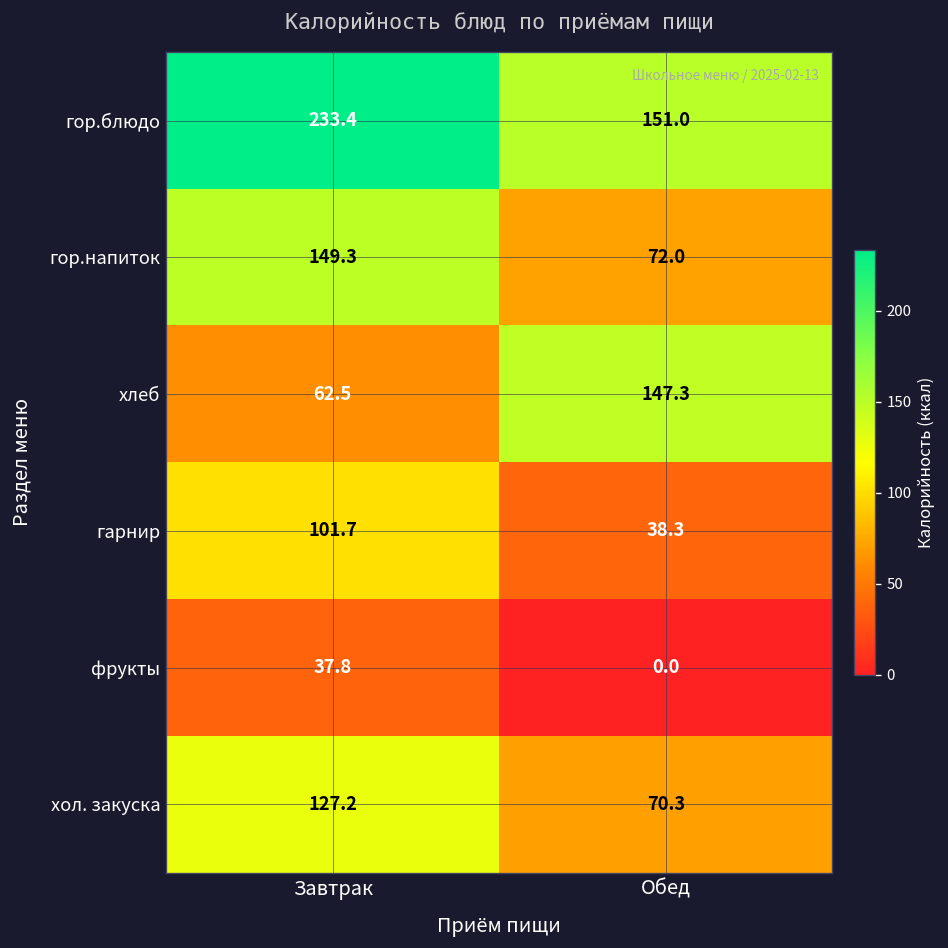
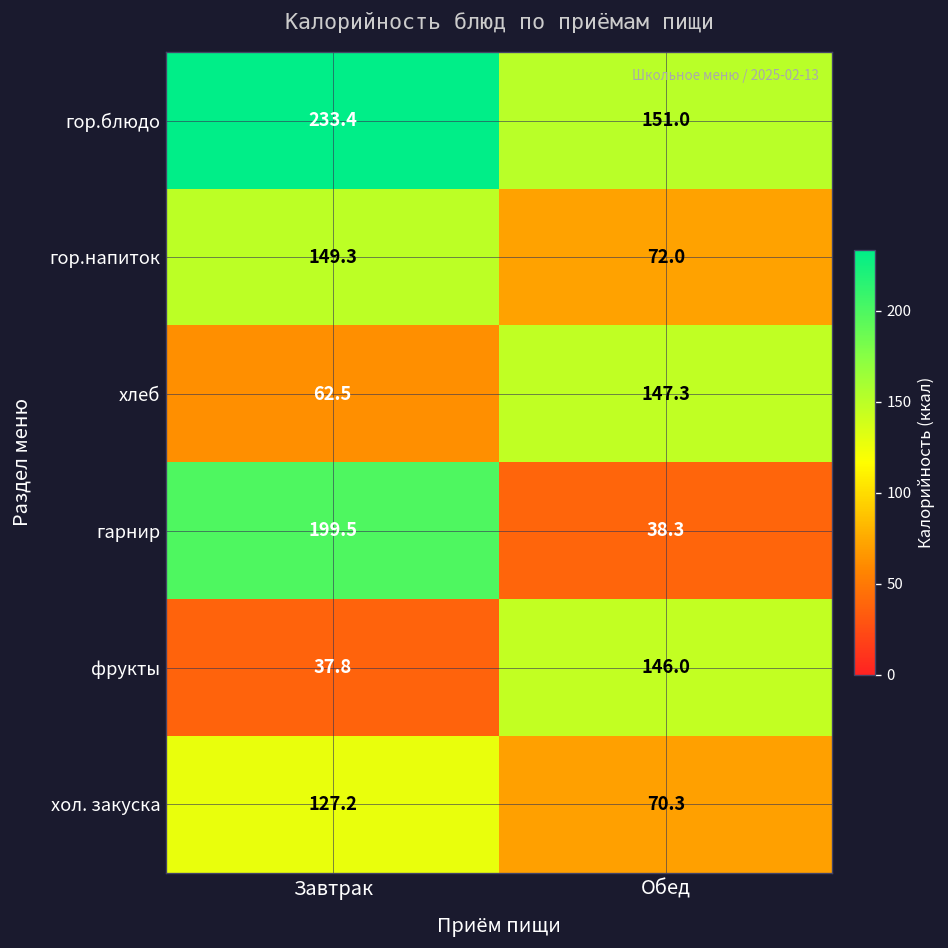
  {
    "гор.блюдо": {
      "Завтрак": 233.4
    },
    "гор.напиток": {
      "Завтрак": 149.3,
      "Обед": 72.0
    },
    "хлеб": {
      "Завтрак": 62.5,
      "Обед": 147.3
    },
    "гарнир": {
-     "Завтрак": 101.7,
+     "Завтрак": 199.5,
      "Обед": 38.3
    },
    "фрукты": {
      "Завтрак": 37.8,
-     "Обед": 0.0
+     "Обед": 146.0
    },
    "хол. закуска": {
      "Завтрак": 127.2,
      "Обед": 70.3
    }
  }
